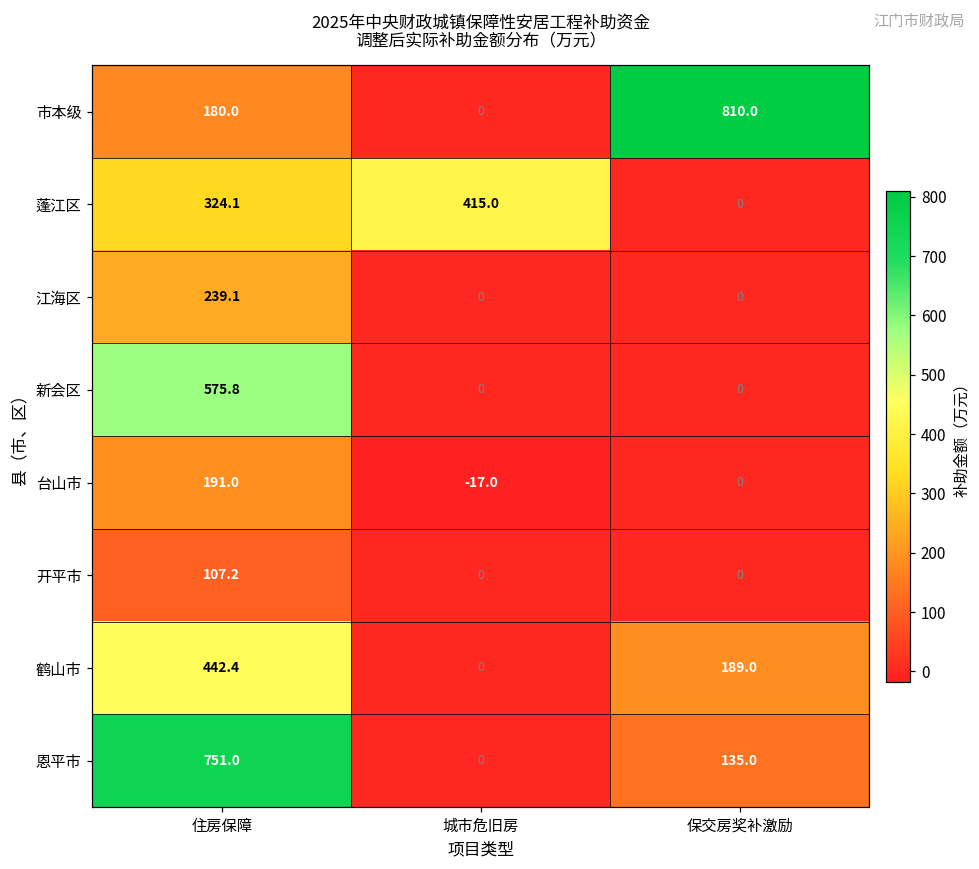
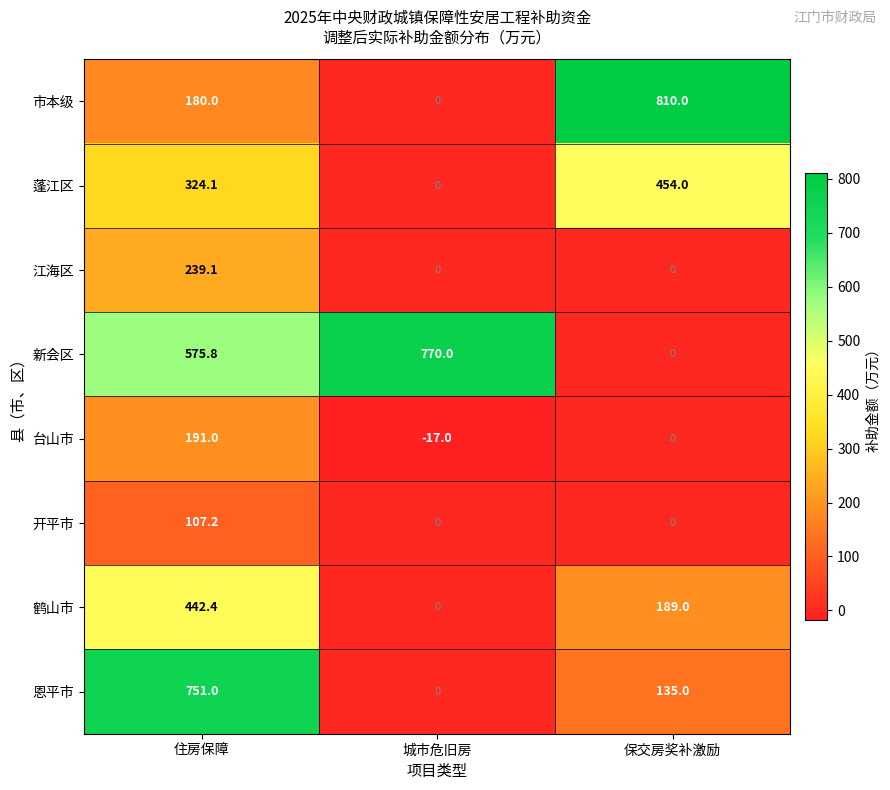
  {
    "市本级": {
      "住房保障": 180.0,
      "城市危旧房": 0,
      "保交房奖补激励": 810.0
    },
    "蓬江区": {
      "住房保障": 324.1,
-     "城市危旧房": 415.0,
-     "保交房奖补激励": 0
+     "城市危旧房": 0,
+     "保交房奖补激励": 454.0
    },
    "江海区": {
      "住房保障": 239.1,
      "城市危旧房": 0,
      "保交房奖补激励": 0
    },
    "新会区": {
      "住房保障": 575.8,
-     "城市危旧房": 0,
+     "城市危旧房": 770.0,
      "保交房奖补激励": 0
    },
    "台山市": {
      "住房保障": 191.0,
      "城市危旧房": -17.0,
      "保交房奖补激励": 0
    },
    "开平市": {
      "住房保障": 107.2,
      "城市危旧房": 0,
      "保交房奖补激励": 0
    },
    "鹤山市": {
      "住房保障": 442.4,
      "城市危旧房": 0,
      "保交房奖补激励": 189.0
    },
    "恩平市": {
      "住房保障": 751.0,
      "城市危旧房": 0,
      "保交房奖补激励": 135.0
    }
  }
